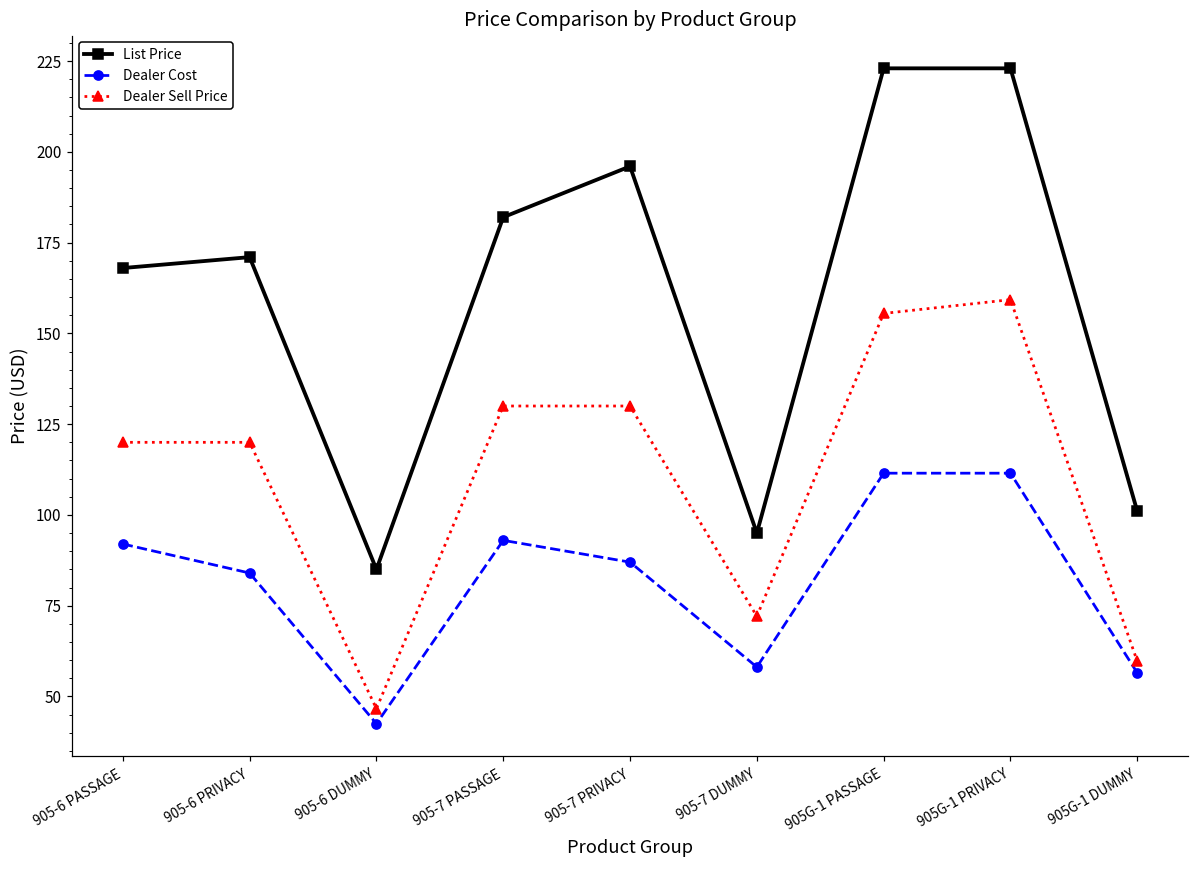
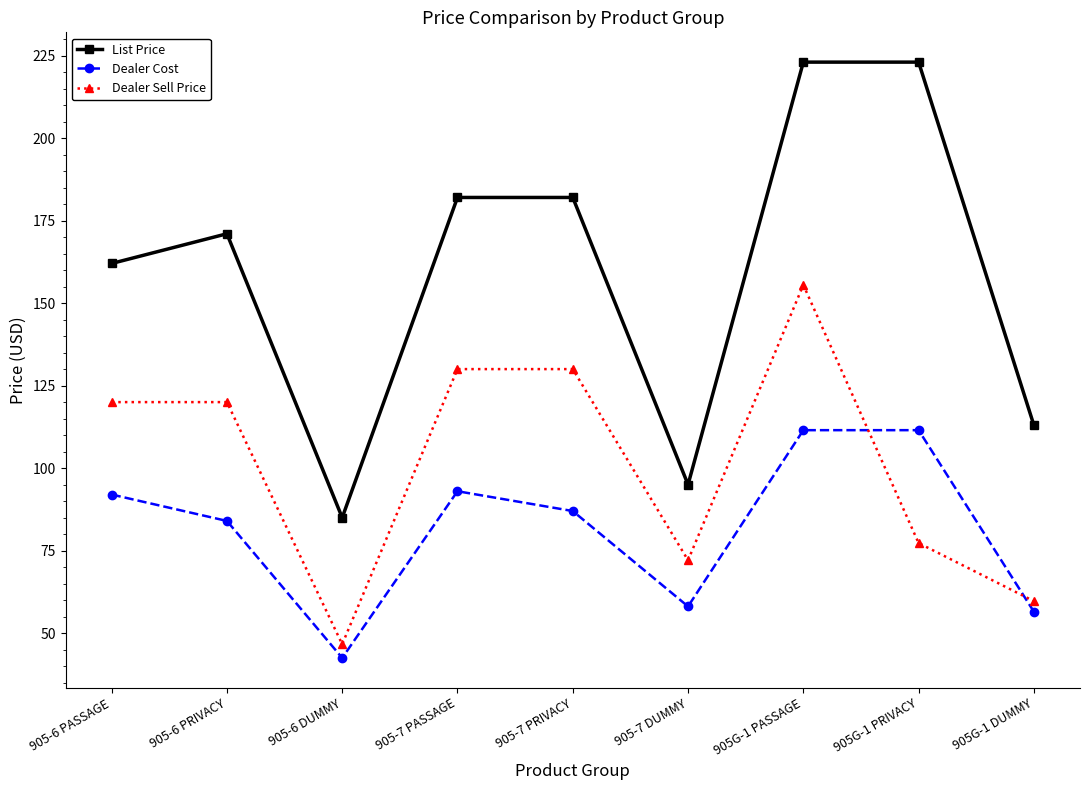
  {
    "List Price": {
-     "905-6 PASSAGE": 168,
+     "905-6 PASSAGE": 162,
      "905-6 PRIVACY": 171,
      "905-6 DUMMY": 85,
      "905-7 PASSAGE": 182,
-     "905-7 PRIVACY": 196,
+     "905-7 PRIVACY": 182,
      "905-7 DUMMY": 95,
      "905G-1 PASSAGE": 223,
      "905G-1 PRIVACY": 223,
-     "905G-1 DUMMY": 101
+     "905G-1 DUMMY": 113
    },
    "Dealer Cost": {
      "905-6 PASSAGE": 92,
      "905-6 PRIVACY": 84,
      "905-6 DUMMY": 43,
      "905-7 PASSAGE": 93,
      "905-7 PRIVACY": 87,
      "905-7 DUMMY": 58,
      "905G-1 PASSAGE": 112,
      "905G-1 PRIVACY": 112,
      "905G-1 DUMMY": 57
    },
    "Dealer Sell Price": {
      "905-6 PASSAGE": 120,
      "905-6 PRIVACY": 120,
      "905-6 DUMMY": 47,
      "905-7 PASSAGE": 130,
      "905-7 PRIVACY": 130,
      "905-7 DUMMY": 72,
      "905G-1 PASSAGE": 156,
-     "905G-1 PRIVACY": 159,
+     "905G-1 PRIVACY": 77,
      "905G-1 DUMMY": 60
    }
  }
